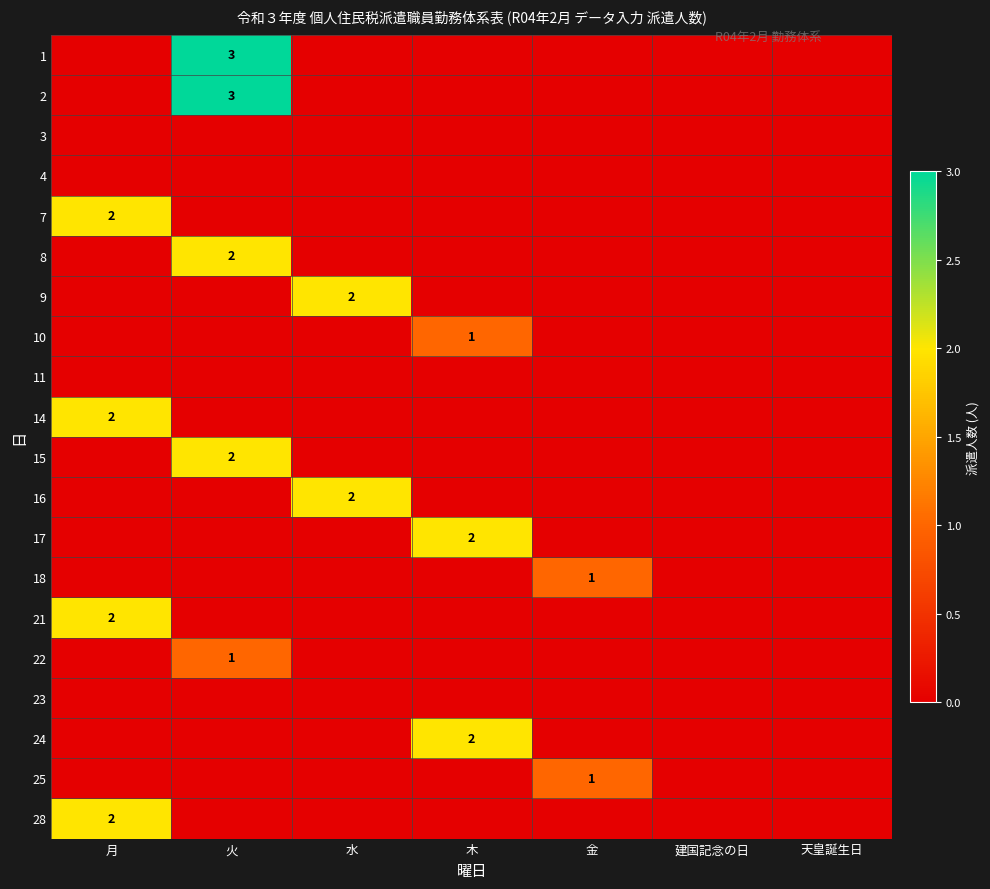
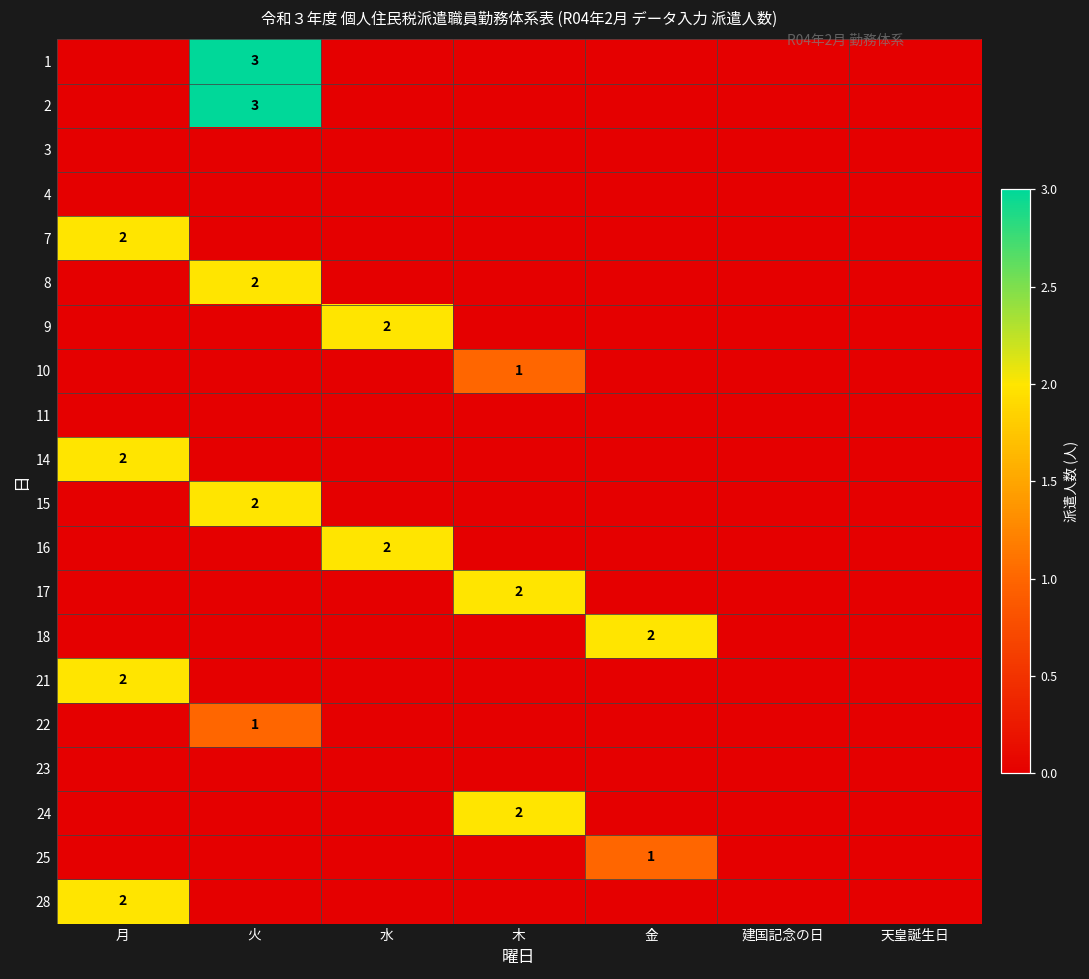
  {
    "1": {
      "火": 3
    },
    "2": {
      "火": 3
    },
    "7": {
      "月": 2
    },
    "8": {
      "火": 2
    },
    "9": {
      "水": 2
    },
    "10": {
      "木": 1
    },
    "14": {
      "月": 2
    },
    "15": {
      "火": 2
    },
    "16": {
      "水": 2
    },
    "17": {
      "木": 2
    },
    "18": {
-     "金": 1
+     "金": 2
    },
    "21": {
      "月": 2
    },
    "22": {
      "火": 1
    },
    "24": {
      "木": 2
    },
    "25": {
      "金": 1
    },
    "28": {
      "月": 2
    }
  }
